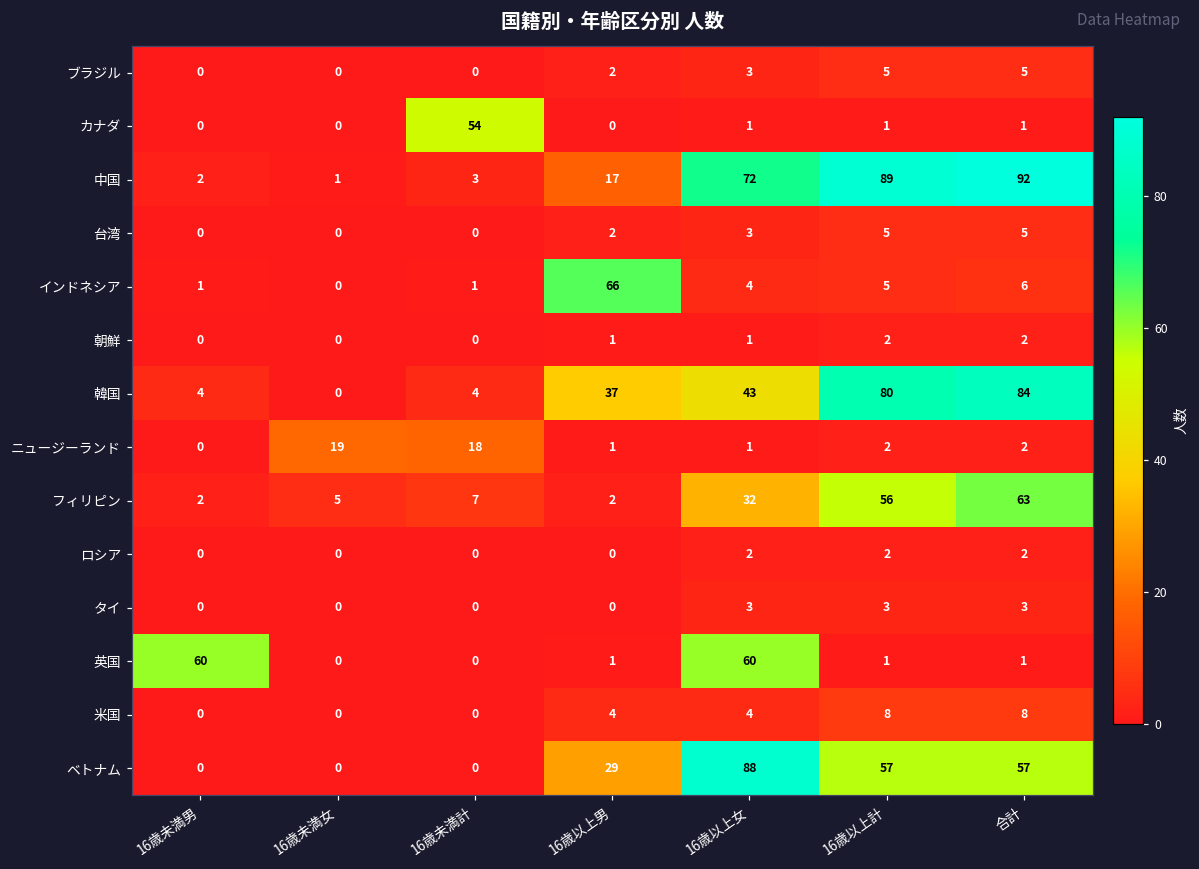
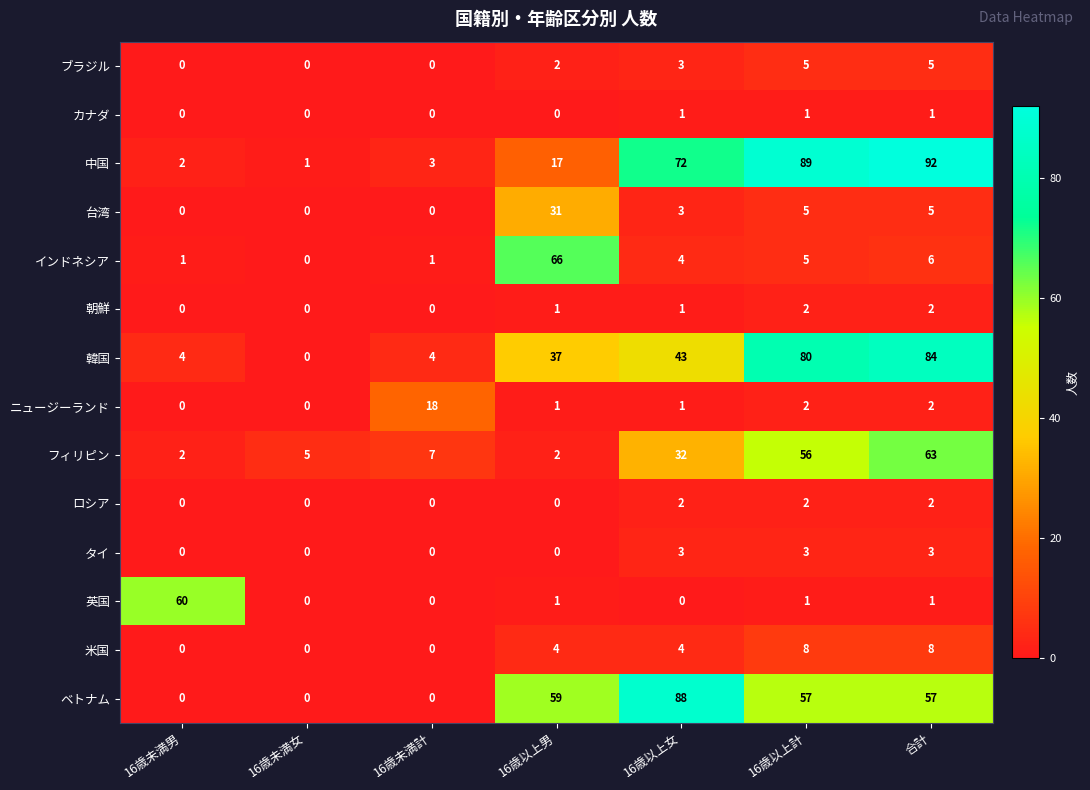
  {
    "ブラジル": {
      "16歳未満男": 0,
      "16歳未満女": 0,
      "16歳未満計": 0,
      "16歳以上男": 2,
      "16歳以上女": 3,
      "16歳以上計": 5,
      "合計": 5
    },
    "カナダ": {
      "16歳未満男": 0,
      "16歳未満女": 0,
-     "16歳未満計": 54,
+     "16歳未満計": 0,
      "16歳以上男": 0,
      "16歳以上女": 1,
      "16歳以上計": 1,
      "合計": 1
    },
    "中国": {
      "16歳未満男": 2,
      "16歳未満女": 1,
      "16歳未満計": 3,
      "16歳以上男": 17,
      "16歳以上女": 72,
      "16歳以上計": 89,
      "合計": 92
    },
    "台湾": {
      "16歳未満男": 0,
      "16歳未満女": 0,
      "16歳未満計": 0,
-     "16歳以上男": 2,
+     "16歳以上男": 31,
      "16歳以上女": 3,
      "16歳以上計": 5,
      "合計": 5
    },
    "インドネシア": {
      "16歳未満男": 1,
      "16歳未満女": 0,
      "16歳未満計": 1,
      "16歳以上男": 66,
      "16歳以上女": 4,
      "16歳以上計": 5,
      "合計": 6
    },
    "朝鮮": {
      "16歳未満男": 0,
      "16歳未満女": 0,
      "16歳未満計": 0,
      "16歳以上男": 1,
      "16歳以上女": 1,
      "16歳以上計": 2,
      "合計": 2
    },
    "韓国": {
      "16歳未満男": 4,
      "16歳未満女": 0,
      "16歳未満計": 4,
      "16歳以上男": 37,
      "16歳以上女": 43,
      "16歳以上計": 80,
      "合計": 84
    },
    "ニュージーランド": {
      "16歳未満男": 0,
-     "16歳未満女": 19,
+     "16歳未満女": 0,
      "16歳未満計": 18,
      "16歳以上男": 1,
      "16歳以上女": 1,
      "16歳以上計": 2,
      "合計": 2
    },
    "フィリピン": {
      "16歳未満男": 2,
      "16歳未満女": 5,
      "16歳未満計": 7,
      "16歳以上男": 2,
      "16歳以上女": 32,
      "16歳以上計": 56,
      "合計": 63
    },
    "ロシア": {
      "16歳未満男": 0,
      "16歳未満女": 0,
      "16歳未満計": 0,
      "16歳以上男": 0,
      "16歳以上女": 2,
      "16歳以上計": 2,
      "合計": 2
    },
    "タイ": {
      "16歳未満男": 0,
      "16歳未満女": 0,
      "16歳未満計": 0,
      "16歳以上男": 0,
      "16歳以上女": 3,
      "16歳以上計": 3,
      "合計": 3
    },
    "英国": {
      "16歳未満男": 60,
      "16歳未満女": 0,
      "16歳未満計": 0,
      "16歳以上男": 1,
-     "16歳以上女": 60,
+     "16歳以上女": 0,
      "16歳以上計": 1,
      "合計": 1
    },
    "米国": {
      "16歳未満男": 0,
      "16歳未満女": 0,
      "16歳未満計": 0,
      "16歳以上男": 4,
      "16歳以上女": 4,
      "16歳以上計": 8,
      "合計": 8
    },
    "ベトナム": {
      "16歳未満男": 0,
      "16歳未満女": 0,
      "16歳未満計": 0,
-     "16歳以上男": 29,
+     "16歳以上男": 59,
      "16歳以上女": 88,
      "16歳以上計": 57,
      "合計": 57
    }
  }
